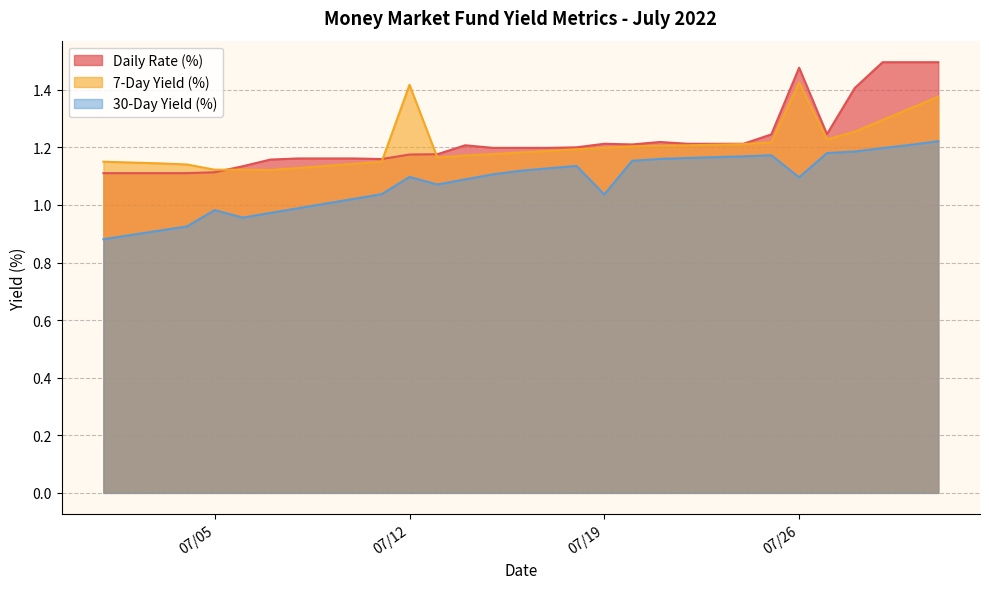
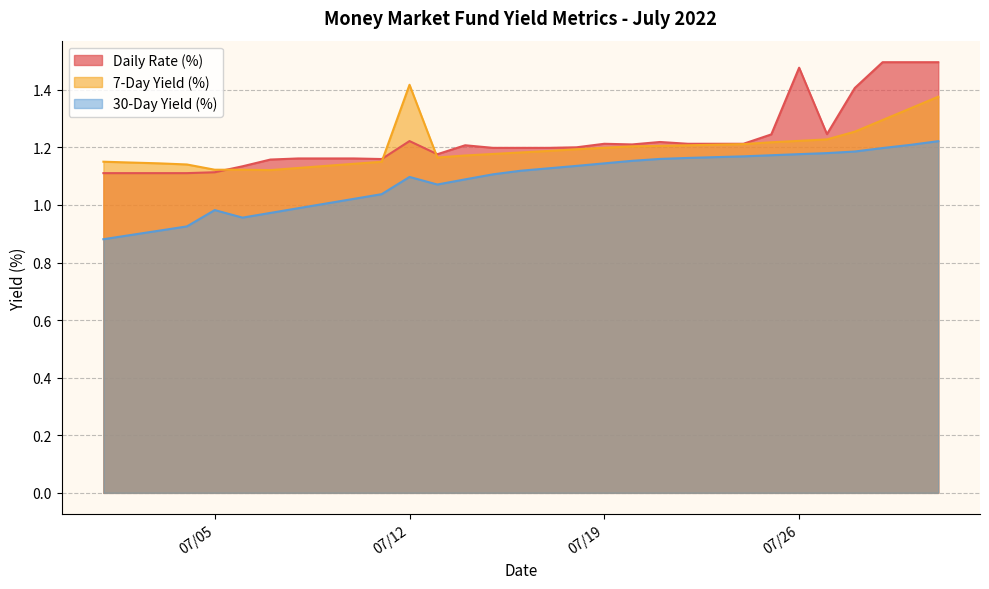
  {
    "Daily Rate (%)": {
-     "07/12": 1.18,
+     "07/12": 1.22,
      "07/19": 1.21,
      "07/26": 1.48
    },
    "7-Day Yield (%)": {
      "07/12": 1.42,
      "07/19": 1.20,
-     "07/26": 1.43
+     "07/26": 1.22
    },
    "30-Day Yield (%)": {
      "07/05": 0.98,
      "07/12": 1.10,
-     "07/19": 1.04,
-     "07/26": 1.10
+     "07/19": 1.14,
+     "07/26": 1.18
    }
  }
